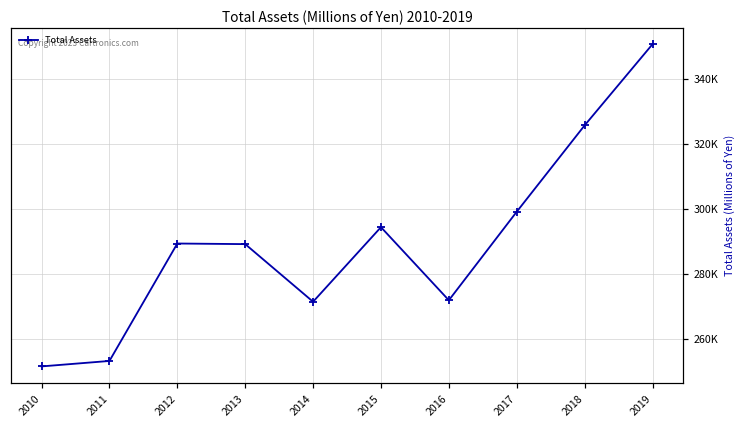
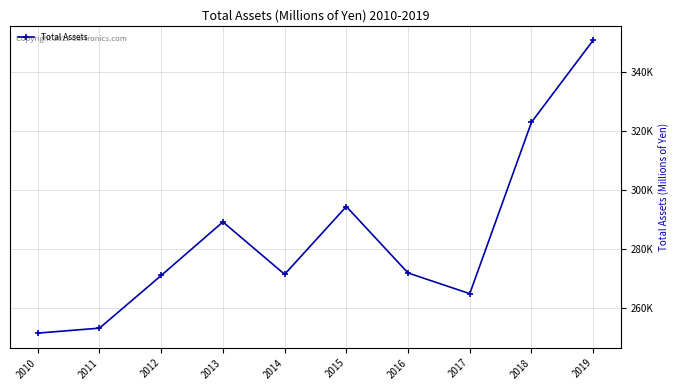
  {
    "2010": 252000,
    "2011": 253000,
-   "2012": 289000,
+   "2012": 271000,
    "2013": 289000,
    "2014": 272000,
    "2015": 294000,
    "2016": 272000,
-   "2017": 299000,
-   "2018": 326000,
+   "2017": 265000,
+   "2018": 323000,
    "2019": 351000
  }
